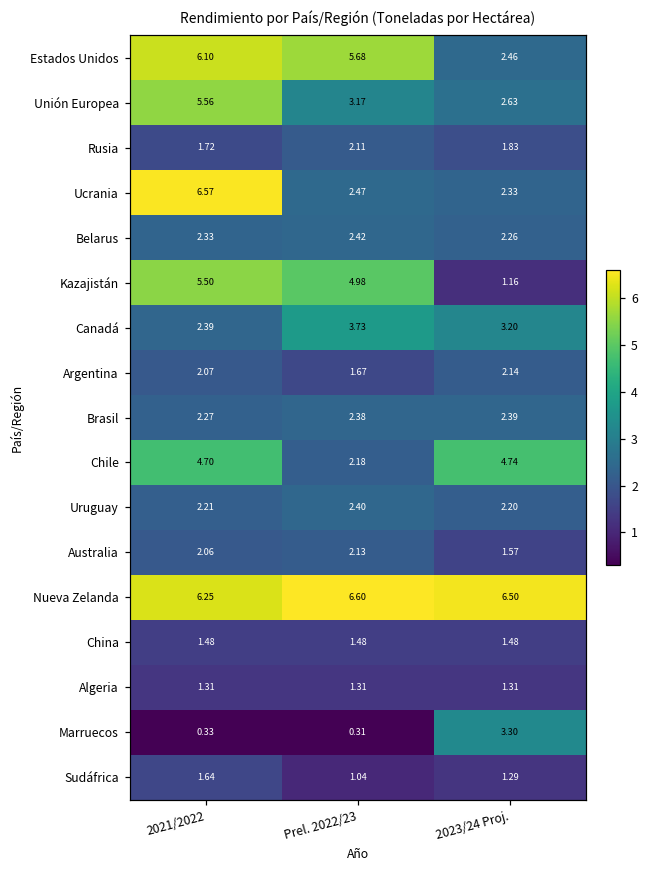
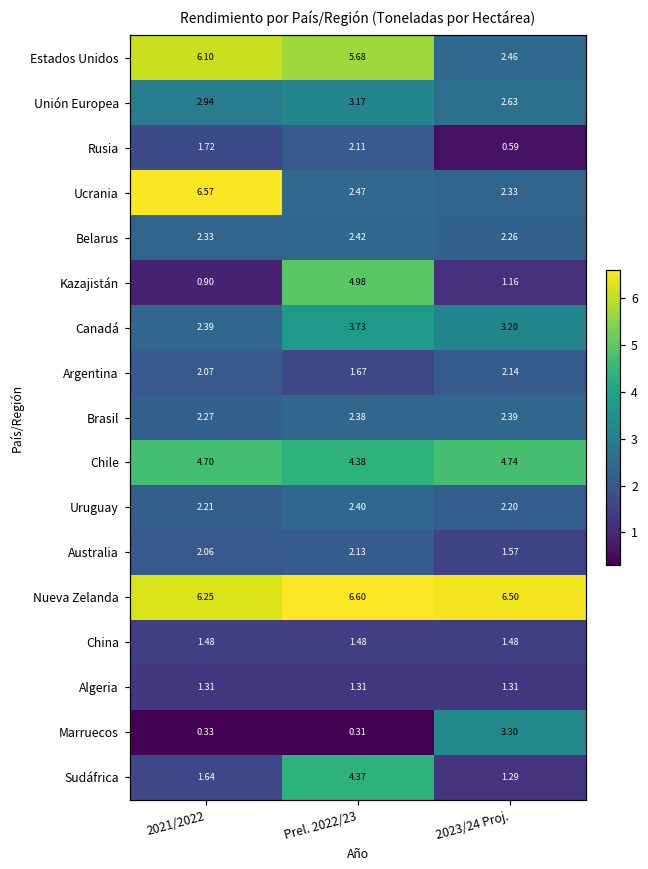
  {
    "Estados Unidos": {
      "2021/2022": 6.10,
      "Prel. 2022/23": 5.68,
      "2023/24 Proj.": 2.46
    },
    "Unión Europea": {
-     "2021/2022": 5.56,
+     "2021/2022": 2.94,
      "Prel. 2022/23": 3.17,
      "2023/24 Proj.": 2.63
    },
    "Rusia": {
      "2021/2022": 1.72,
      "Prel. 2022/23": 2.11,
-     "2023/24 Proj.": 1.83
+     "2023/24 Proj.": 0.59
    },
    "Ucrania": {
      "2021/2022": 6.57,
      "Prel. 2022/23": 2.47,
      "2023/24 Proj.": 2.33
    },
    "Belarus": {
      "2021/2022": 2.33,
      "Prel. 2022/23": 2.42,
      "2023/24 Proj.": 2.26
    },
    "Kazajistán": {
-     "2021/2022": 5.50,
+     "2021/2022": 0.90,
      "Prel. 2022/23": 4.98,
      "2023/24 Proj.": 1.16
    },
    "Canadá": {
      "2021/2022": 2.39,
      "Prel. 2022/23": 3.73,
      "2023/24 Proj.": 3.20
    },
    "Argentina": {
      "2021/2022": 2.07,
      "Prel. 2022/23": 1.67,
      "2023/24 Proj.": 2.14
    },
    "Brasil": {
      "2021/2022": 2.27,
      "Prel. 2022/23": 2.38,
      "2023/24 Proj.": 2.39
    },
    "Chile": {
      "2021/2022": 4.70,
-     "Prel. 2022/23": 2.18,
+     "Prel. 2022/23": 4.38,
      "2023/24 Proj.": 4.74
    },
    "Uruguay": {
      "2021/2022": 2.21,
      "Prel. 2022/23": 2.40,
      "2023/24 Proj.": 2.20
    },
    "Australia": {
      "2021/2022": 2.06,
      "Prel. 2022/23": 2.13,
      "2023/24 Proj.": 1.57
    },
    "Nueva Zelanda": {
      "2021/2022": 6.25,
      "Prel. 2022/23": 6.60,
      "2023/24 Proj.": 6.50
    },
    "China": {
      "2021/2022": 1.48,
      "Prel. 2022/23": 1.48,
      "2023/24 Proj.": 1.48
    },
    "Algeria": {
      "2021/2022": 1.31,
      "Prel. 2022/23": 1.31,
      "2023/24 Proj.": 1.31
    },
    "Marruecos": {
      "2021/2022": 0.33,
      "Prel. 2022/23": 0.31,
      "2023/24 Proj.": 3.30
    },
    "Sudáfrica": {
      "2021/2022": 1.64,
-     "Prel. 2022/23": 1.04,
+     "Prel. 2022/23": 4.37,
      "2023/24 Proj.": 1.29
    }
  }
